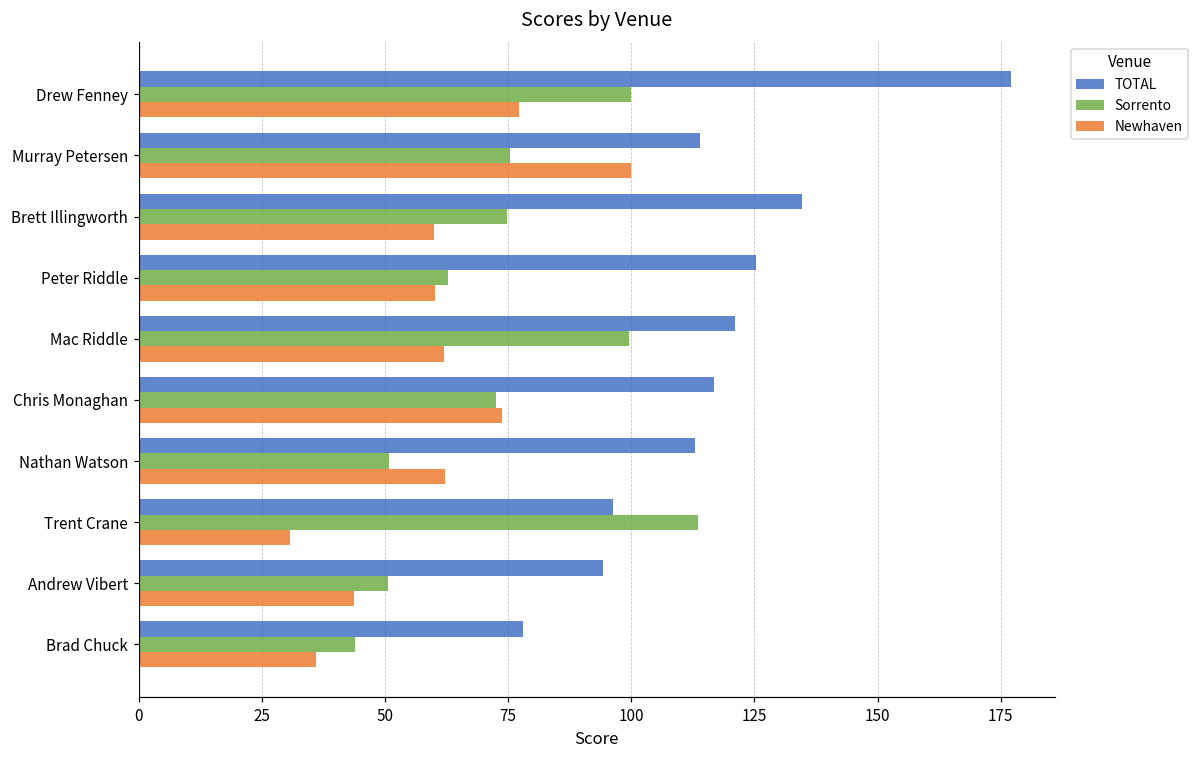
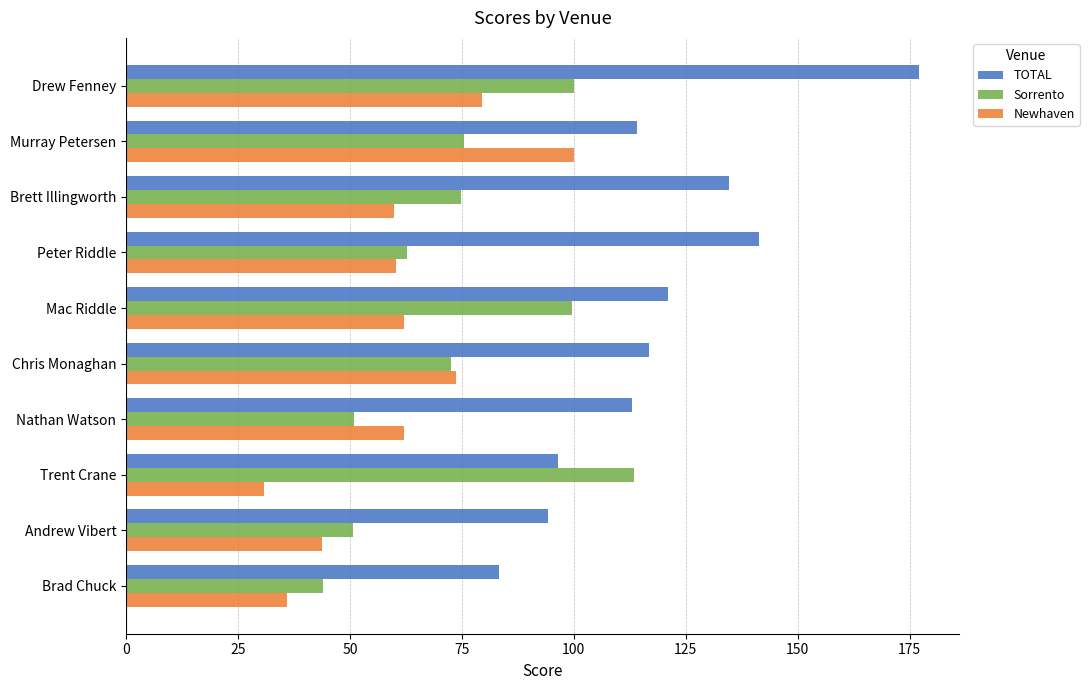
  {
    "TOTAL": {
      "Drew Fenney": 177,
      "Murray Petersen": 114,
      "Brett Illingworth": 135,
-     "Peter Riddle": 125,
+     "Peter Riddle": 141,
      "Mac Riddle": 121,
      "Chris Monaghan": 117,
      "Nathan Watson": 113,
      "Trent Crane": 96,
      "Andrew Vibert": 94,
-     "Brad Chuck": 78
+     "Brad Chuck": 83
    },
    "Sorrento": {
      "Drew Fenney": 100,
      "Murray Petersen": 75,
      "Brett Illingworth": 75,
      "Peter Riddle": 63,
      "Mac Riddle": 100,
      "Chris Monaghan": 73,
      "Nathan Watson": 51,
      "Trent Crane": 113,
      "Andrew Vibert": 51,
      "Brad Chuck": 44
    },
    "Newhaven": {
-     "Drew Fenney": 77,
+     "Drew Fenney": 79,
      "Murray Petersen": 100,
      "Brett Illingworth": 60,
      "Peter Riddle": 60,
      "Mac Riddle": 62,
      "Chris Monaghan": 74,
      "Nathan Watson": 62,
      "Trent Crane": 31,
      "Andrew Vibert": 44,
      "Brad Chuck": 36
    }
  }
